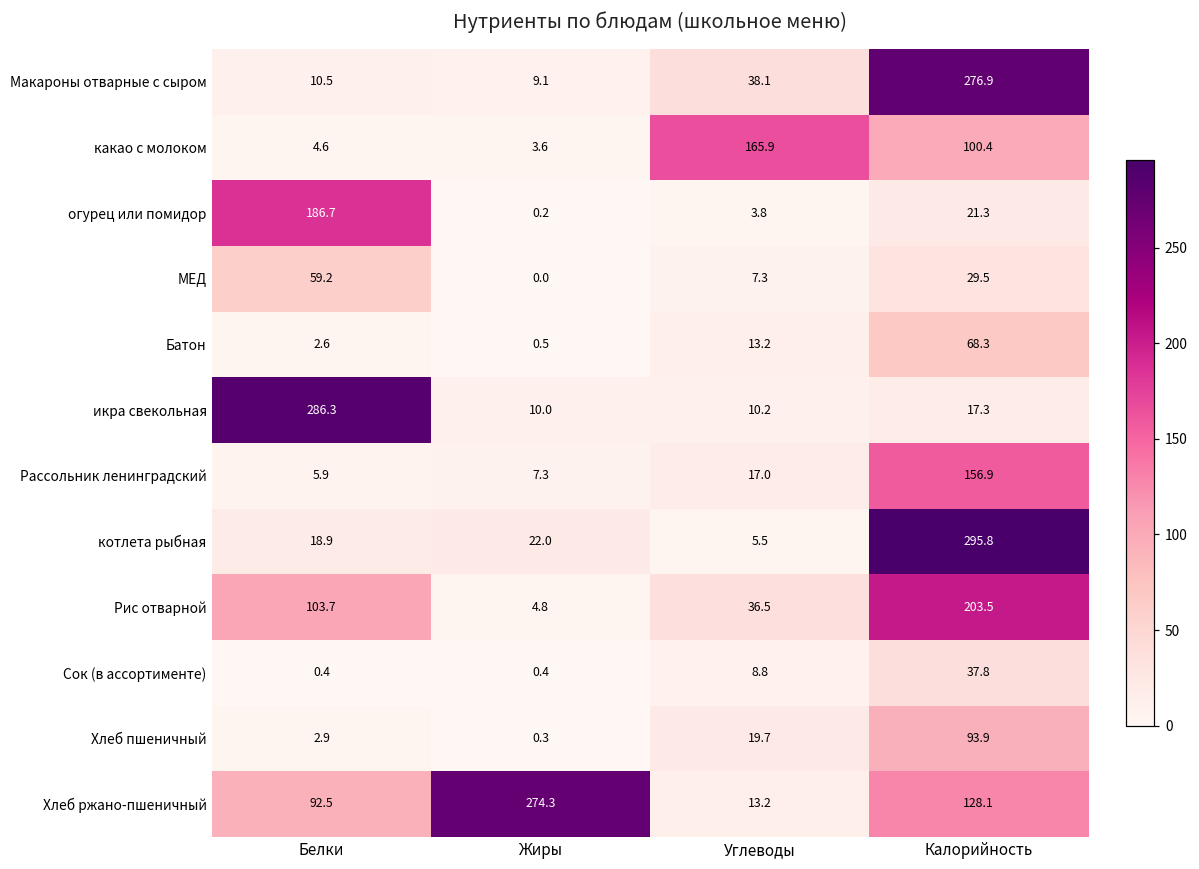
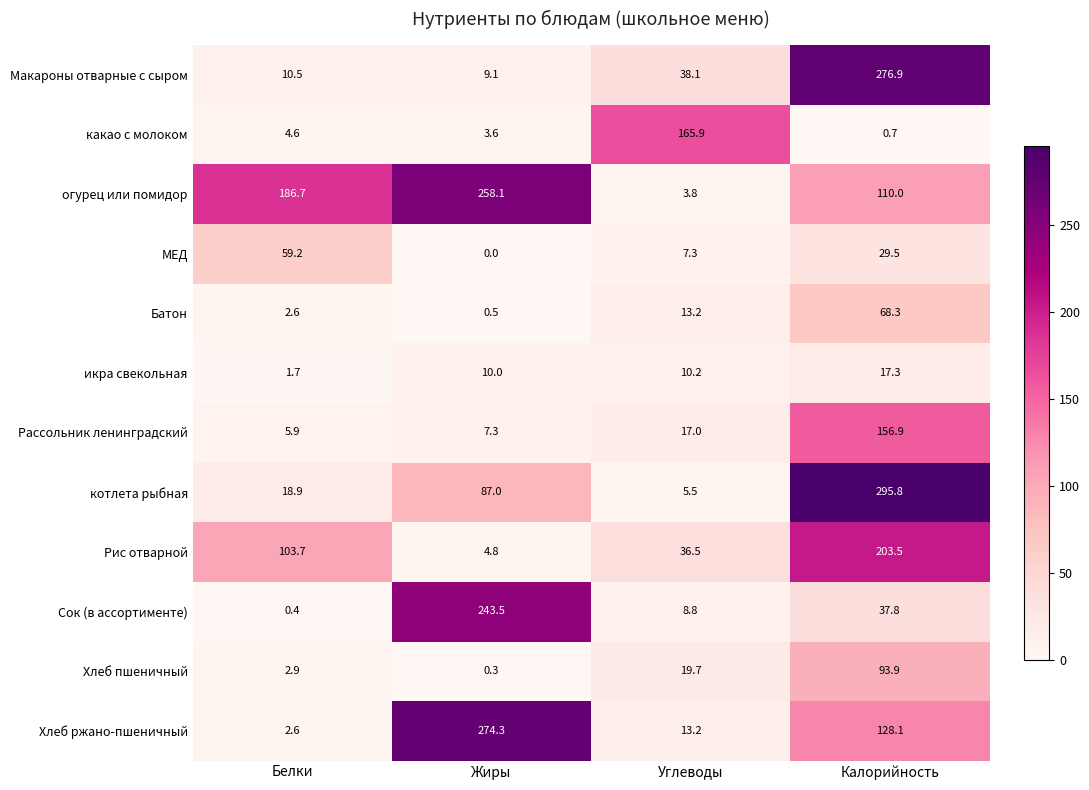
  {
    "Макароны отварные с сыром": {
      "Белки": 10.5,
      "Жиры": 9.1,
      "Углеводы": 38.1,
      "Калорийность": 276.9
    },
    "какао с молоком": {
      "Белки": 4.6,
      "Жиры": 3.6,
      "Углеводы": 165.9,
-     "Калорийность": 100.4
+     "Калорийность": 0.7
    },
    "огурец или помидор": {
      "Белки": 186.7,
-     "Жиры": 0.2,
+     "Жиры": 258.1,
      "Углеводы": 3.8,
-     "Калорийность": 21.3
+     "Калорийность": 110.0
    },
    "МЕД": {
      "Белки": 59.2,
      "Жиры": 0.0,
      "Углеводы": 7.3,
      "Калорийность": 29.5
    },
    "Батон": {
      "Белки": 2.6,
      "Жиры": 0.5,
      "Углеводы": 13.2,
      "Калорийность": 68.3
    },
    "икра свекольная": {
-     "Белки": 286.3,
+     "Белки": 1.7,
      "Жиры": 10.0,
      "Углеводы": 10.2,
      "Калорийность": 17.3
    },
    "Рассольник ленинградский": {
      "Белки": 5.9,
      "Жиры": 7.3,
      "Углеводы": 17.0,
      "Калорийность": 156.9
    },
    "котлета рыбная": {
      "Белки": 18.9,
-     "Жиры": 22.0,
+     "Жиры": 87.0,
      "Углеводы": 5.5,
      "Калорийность": 295.8
    },
    "Рис отварной": {
      "Белки": 103.7,
      "Жиры": 4.8,
      "Углеводы": 36.5,
      "Калорийность": 203.5
    },
    "Сок (в ассортименте)": {
      "Белки": 0.4,
-     "Жиры": 0.4,
+     "Жиры": 243.5,
      "Углеводы": 8.8,
      "Калорийность": 37.8
    },
    "Хлеб пшеничный": {
      "Белки": 2.9,
      "Жиры": 0.3,
      "Углеводы": 19.7,
      "Калорийность": 93.9
    },
    "Хлеб ржано-пшеничный": {
-     "Белки": 92.5,
+     "Белки": 2.6,
      "Жиры": 274.3,
      "Углеводы": 13.2,
      "Калорийность": 128.1
    }
  }
